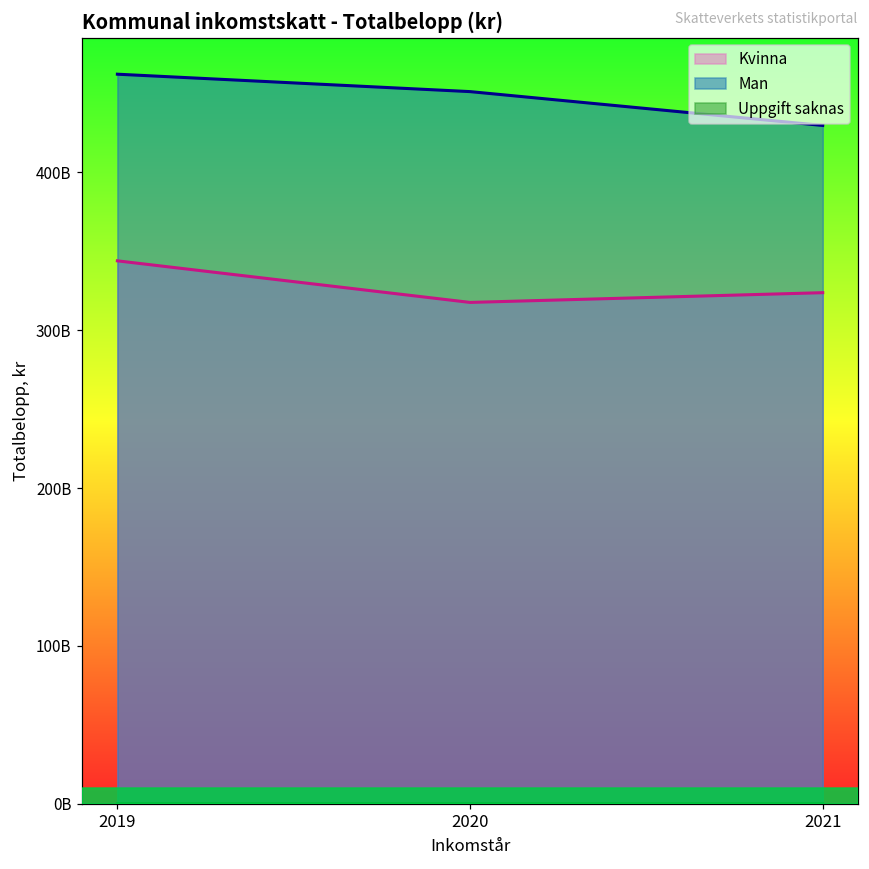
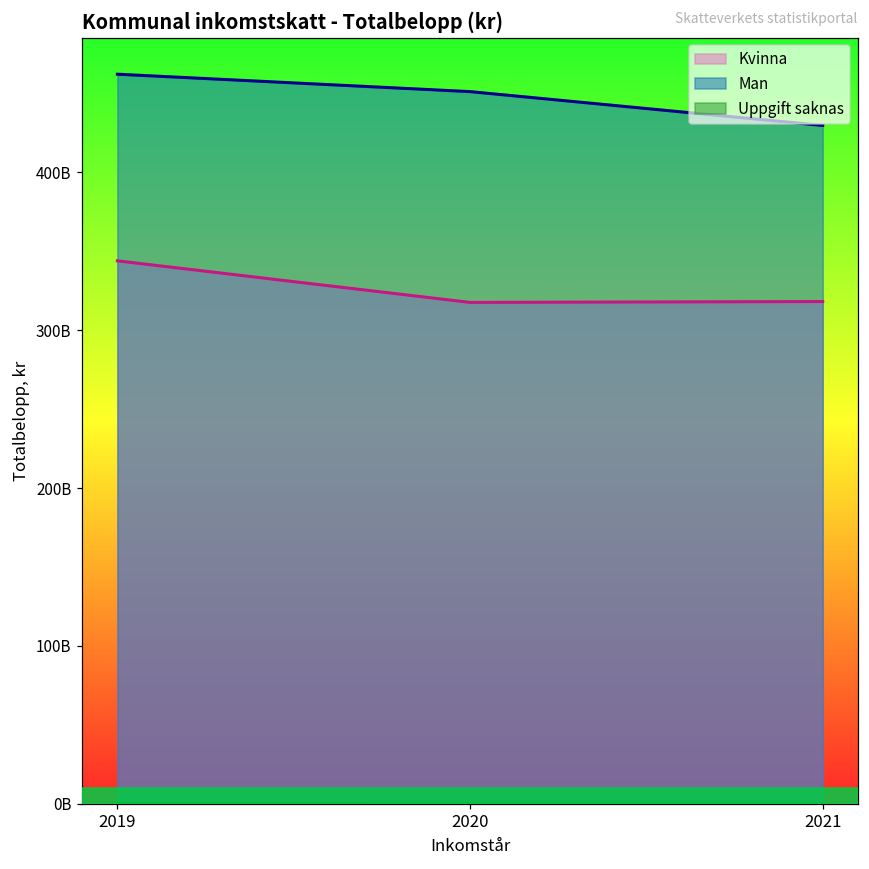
  {
    "Kvinna": {
      "2019": 344000000000,
      "2020": 318000000000,
-     "2021": 324000000000
+     "2021": 318000000000
    },
    "Man": {
      "2019": 462000000000,
      "2020": 451000000000,
      "2021": 430000000000
    }
  }
